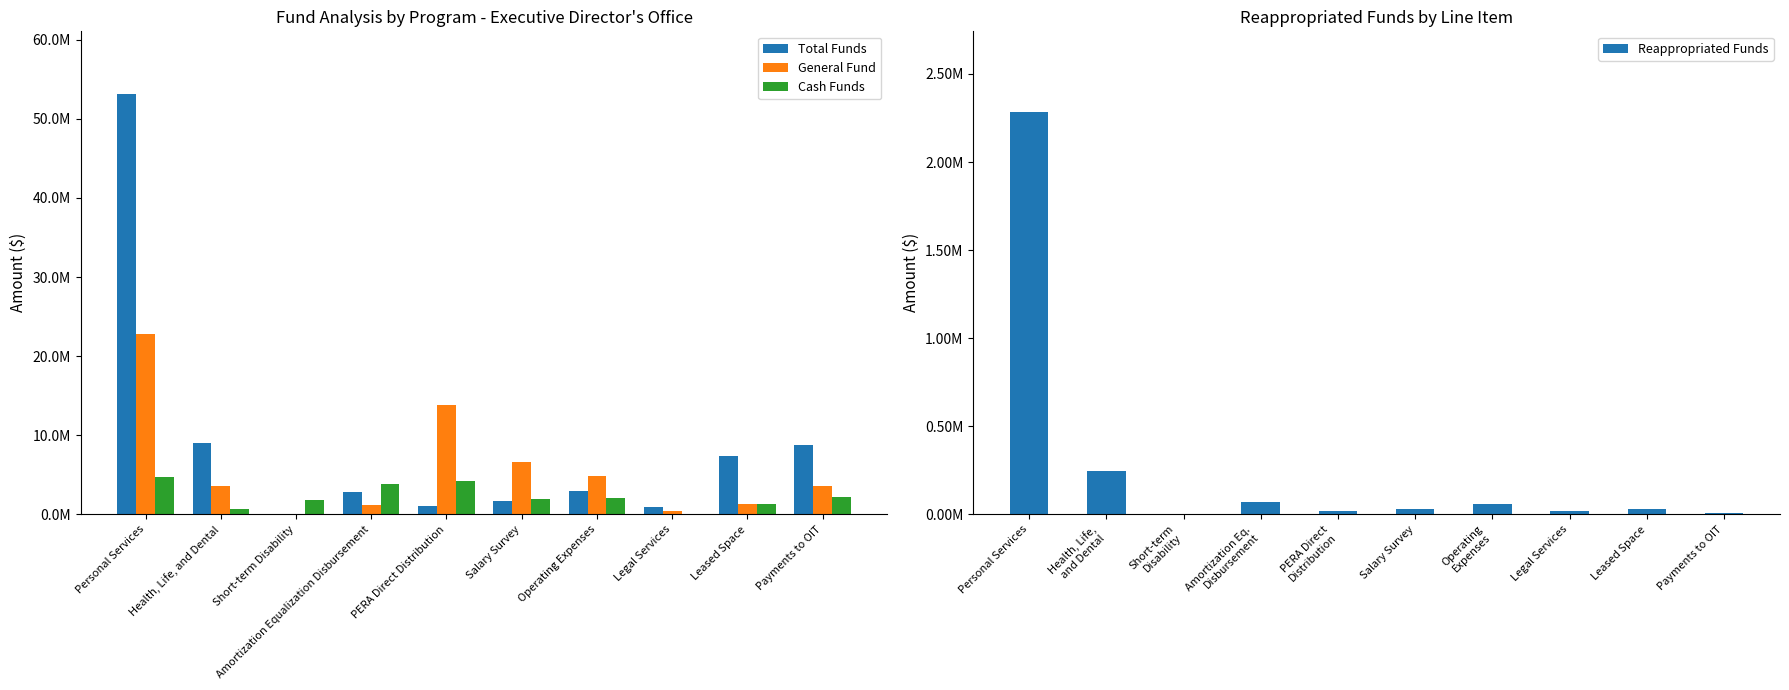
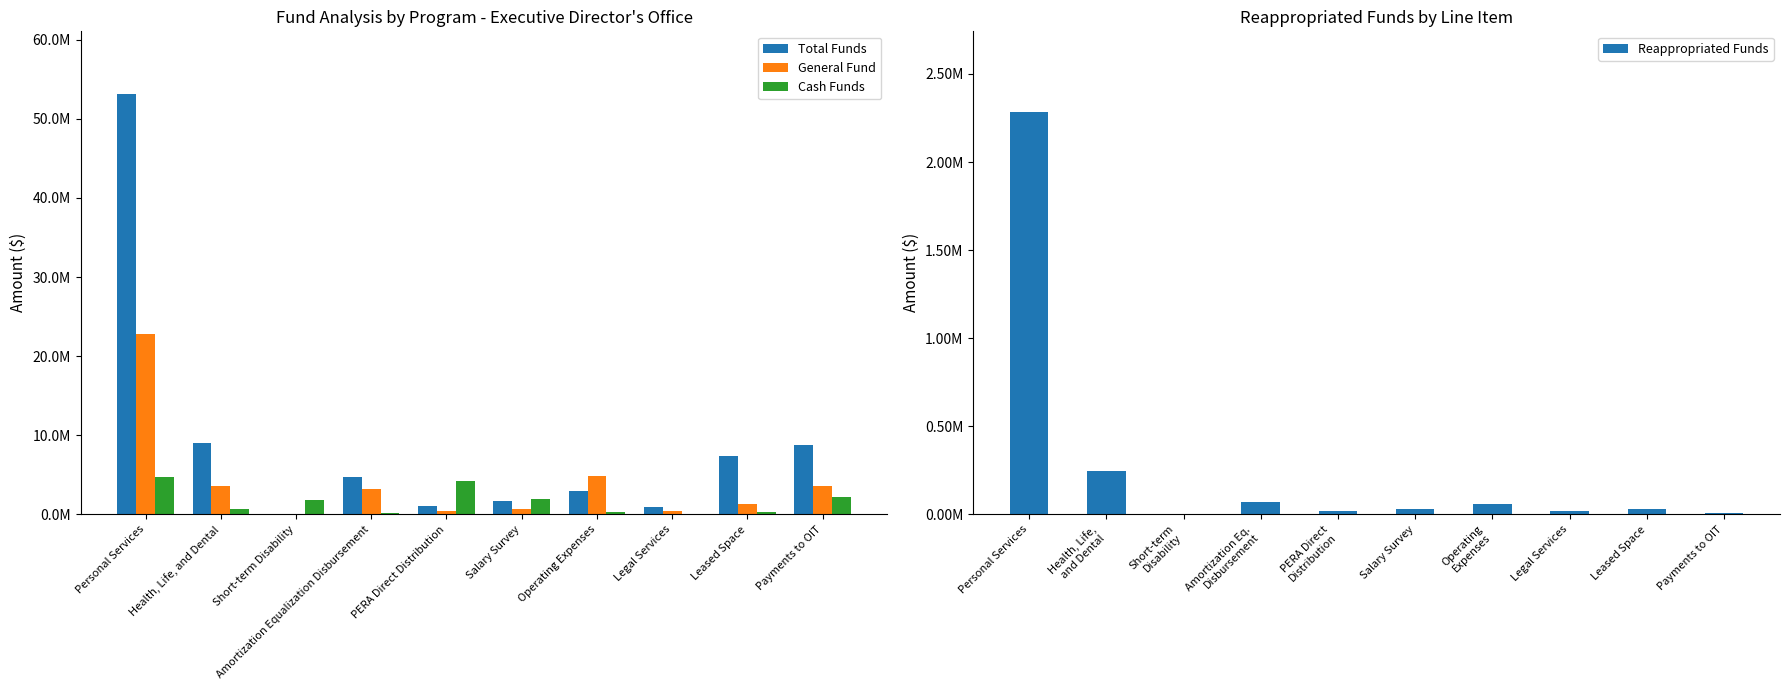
  {
    "Fund Analysis by Program - Executive Director's Office": {
      "Total Funds": {
        "Personal Services": 53000000,
        "Health, Life, and Dental": 9000000,
-       "Amortization Equalization Disbursement": 3000000,
+       "Amortization Equalization Disbursement": 5000000,
        "PERA Direct Distribution": 1000000,
        "Salary Survey": 2000000,
        "Operating Expenses": 3000000,
        "Legal Services": 1000000,
        "Leased Space": 7000000,
        "Payments to OIT": 9000000
      },
      "General Fund": {
        "Personal Services": 23000000,
        "Health, Life, and Dental": 4000000,
-       "Amortization Equalization Disbursement": 1000000,
-       "PERA Direct Distribution": 14000000,
-       "Salary Survey": 7000000,
+       "Amortization Equalization Disbursement": 3000000,
+       "PERA Direct Distribution": 0,
+       "Salary Survey": 1000000,
        "Operating Expenses": 5000000,
        "Legal Services": 0,
        "Leased Space": 1000000,
        "Payments to OIT": 4000000
      },
      "Cash Funds": {
        "Personal Services": 5000000,
        "Health, Life, and Dental": 1000000,
        "Short-term Disability": 2000000,
-       "Amortization Equalization Disbursement": 4000000,
+       "Amortization Equalization Disbursement": 0,
        "PERA Direct Distribution": 4000000,
        "Salary Survey": 2000000,
-       "Operating Expenses": 2000000,
-       "Leased Space": 1000000,
+       "Operating Expenses": 0,
+       "Leased Space": 0,
        "Payments to OIT": 2000000
      }
    },
    "Reappropriated Funds by Line Item": {
      "Personal Services": 2280000,
      "Health, Life, and Dental": 250000,
      "Amortization Eq. Disbursement": 70000,
      "PERA Direct Distribution": 20000,
      "Salary Survey": 30000,
      "Operating Expenses": 60000,
      "Legal Services": 20000,
      "Leased Space": 30000
    }
  }
